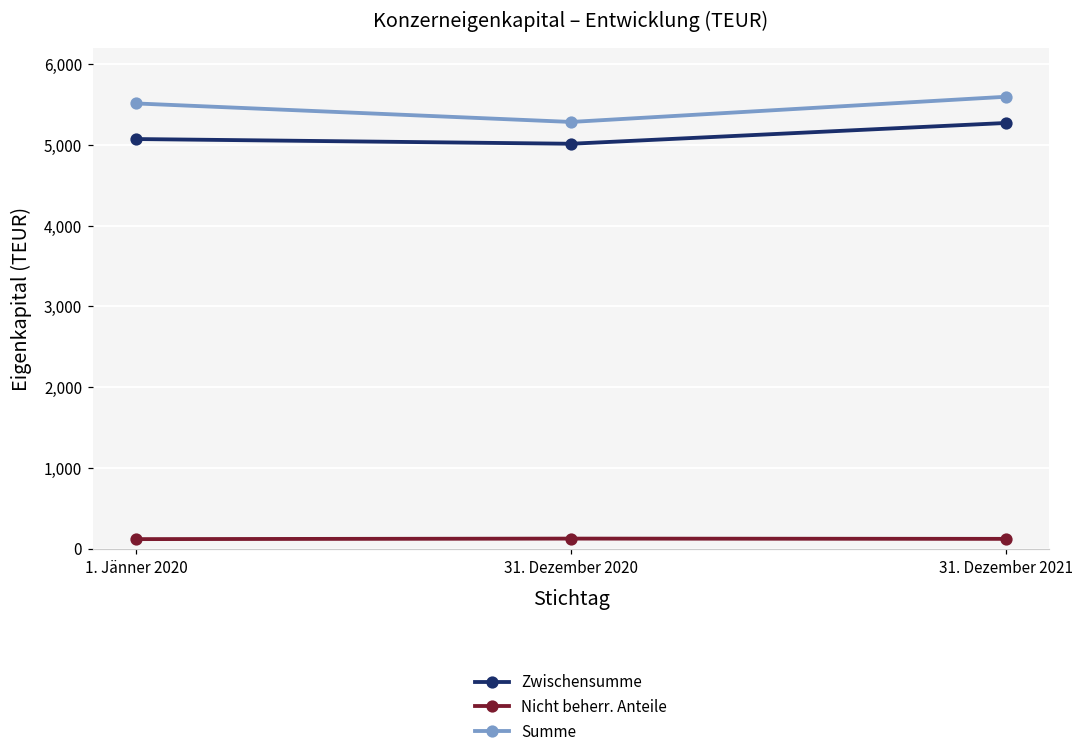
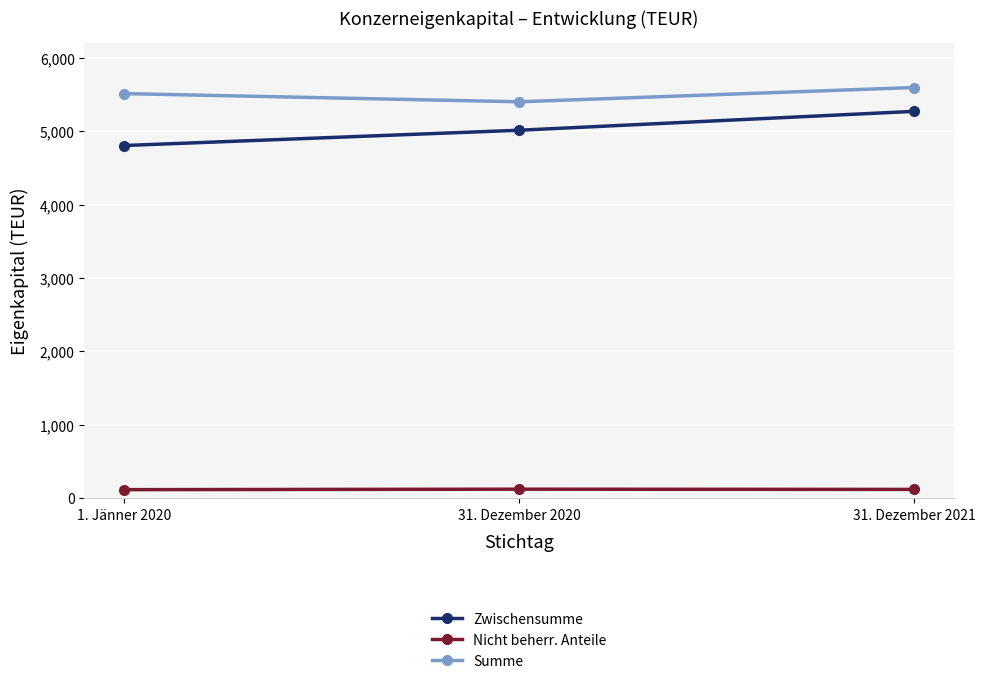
  {
    "Zwischensumme": {
-     "1. Jänner 2020": "5,100",
+     "1. Jänner 2020": "4,800",
      "31. Dezember 2020": "5,000",
      "31. Dezember 2021": "5,300"
    },
    "Nicht beherr. Anteile": {
      "1. Jänner 2020": "100",
      "31. Dezember 2020": "100",
      "31. Dezember 2021": "100"
    },
    "Summe": {
      "1. Jänner 2020": "5,500",
-     "31. Dezember 2020": "5,300",
+     "31. Dezember 2020": "5,400",
      "31. Dezember 2021": "5,600"
    }
  }
